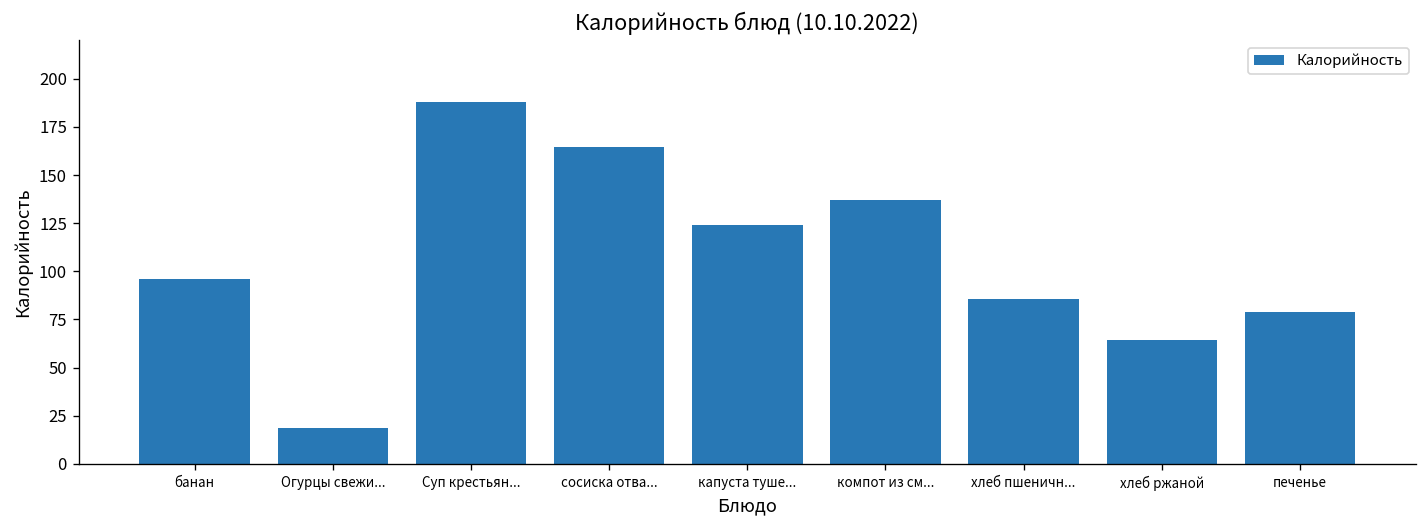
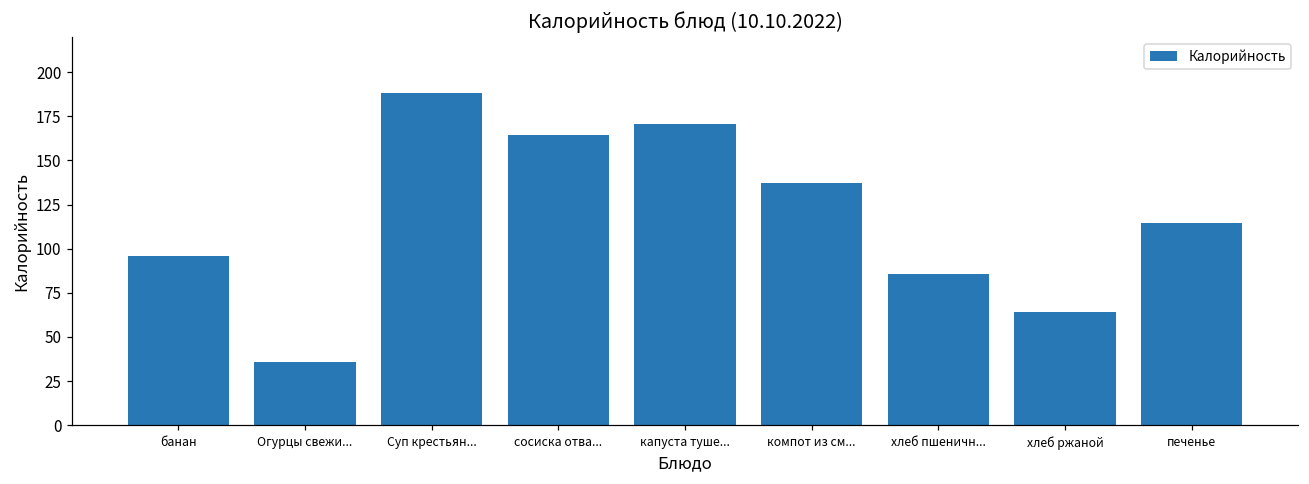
  {
    "банан": 96,
-   "Огурцы свежи...": 18,
+   "Огурцы свежи...": 36,
    "Суп крестьян...": 188,
    "сосиска отва...": 164,
-   "капуста туше...": 124,
+   "капуста туше...": 171,
    "компот из см...": 137,
    "хлеб пшеничн...": 86,
    "хлеб ржаной": 64,
-   "печенье": 79
+   "печенье": 115
  }
